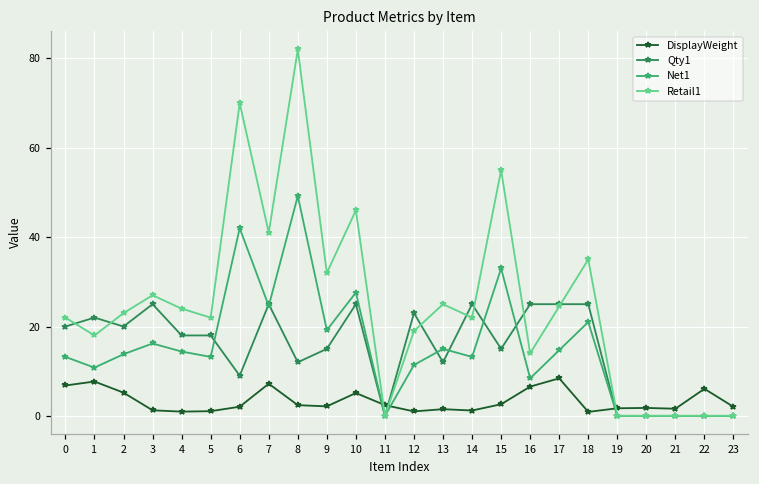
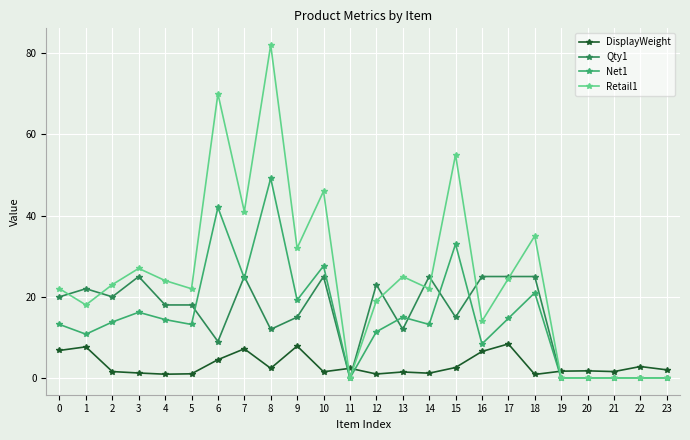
  {
    "DisplayWeight": {
      "0": 7,
      "1": 8,
-     "2": 5,
+     "2": 2,
      "3": 1,
      "4": 1,
      "5": 1,
-     "6": 2,
+     "6": 5,
      "7": 7,
      "8": 2,
-     "9": 2,
-     "10": 5,
+     "9": 8,
+     "10": 2,
      "11": 2,
      "12": 1,
      "13": 2,
      "14": 1,
      "15": 3,
      "16": 7,
      "17": 8,
      "18": 1,
      "19": 2,
      "20": 2,
      "21": 2,
-     "22": 6,
+     "22": 3,
      "23": 2
    }
  }
